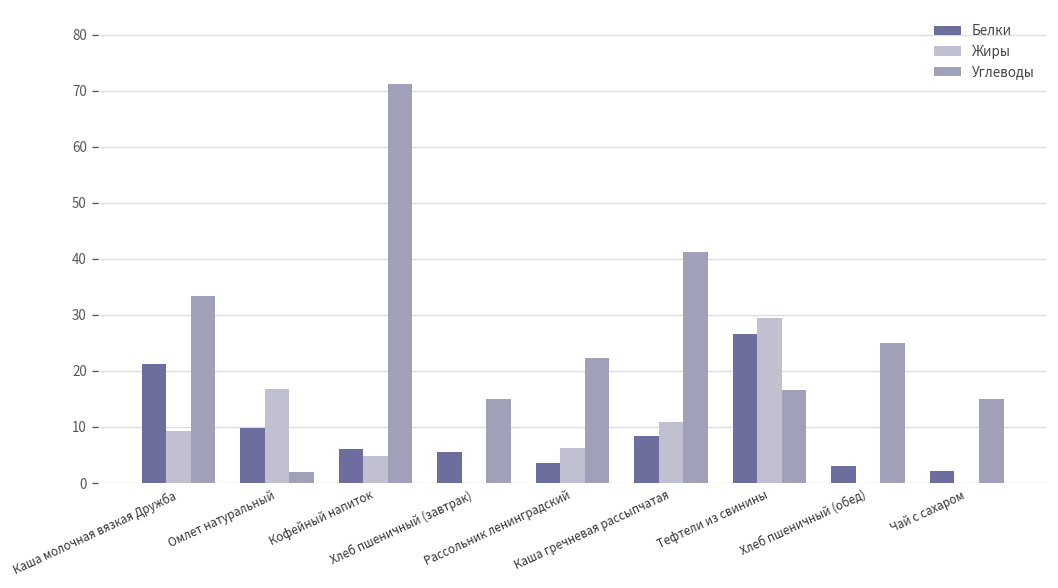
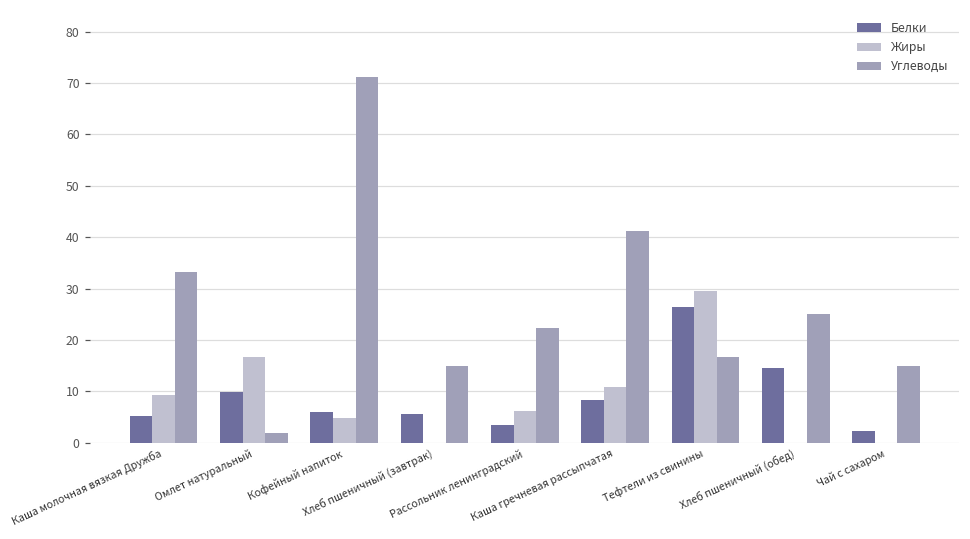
  {
    "Белки": {
-     "Каша молочная вязкая Дружба": 21,
+     "Каша молочная вязкая Дружба": 5,
      "Омлет натуральный": 10,
      "Кофейный напиток": 6,
      "Хлеб пшеничный (завтрак)": 6,
      "Рассольник ленинградский": 4,
      "Каша гречневая рассыпчатая": 8,
      "Тефтели из свинины": 27,
-     "Хлеб пшеничный (обед)": 3,
+     "Хлеб пшеничный (обед)": 15,
      "Чай с сахаром": 2
    }
  }
